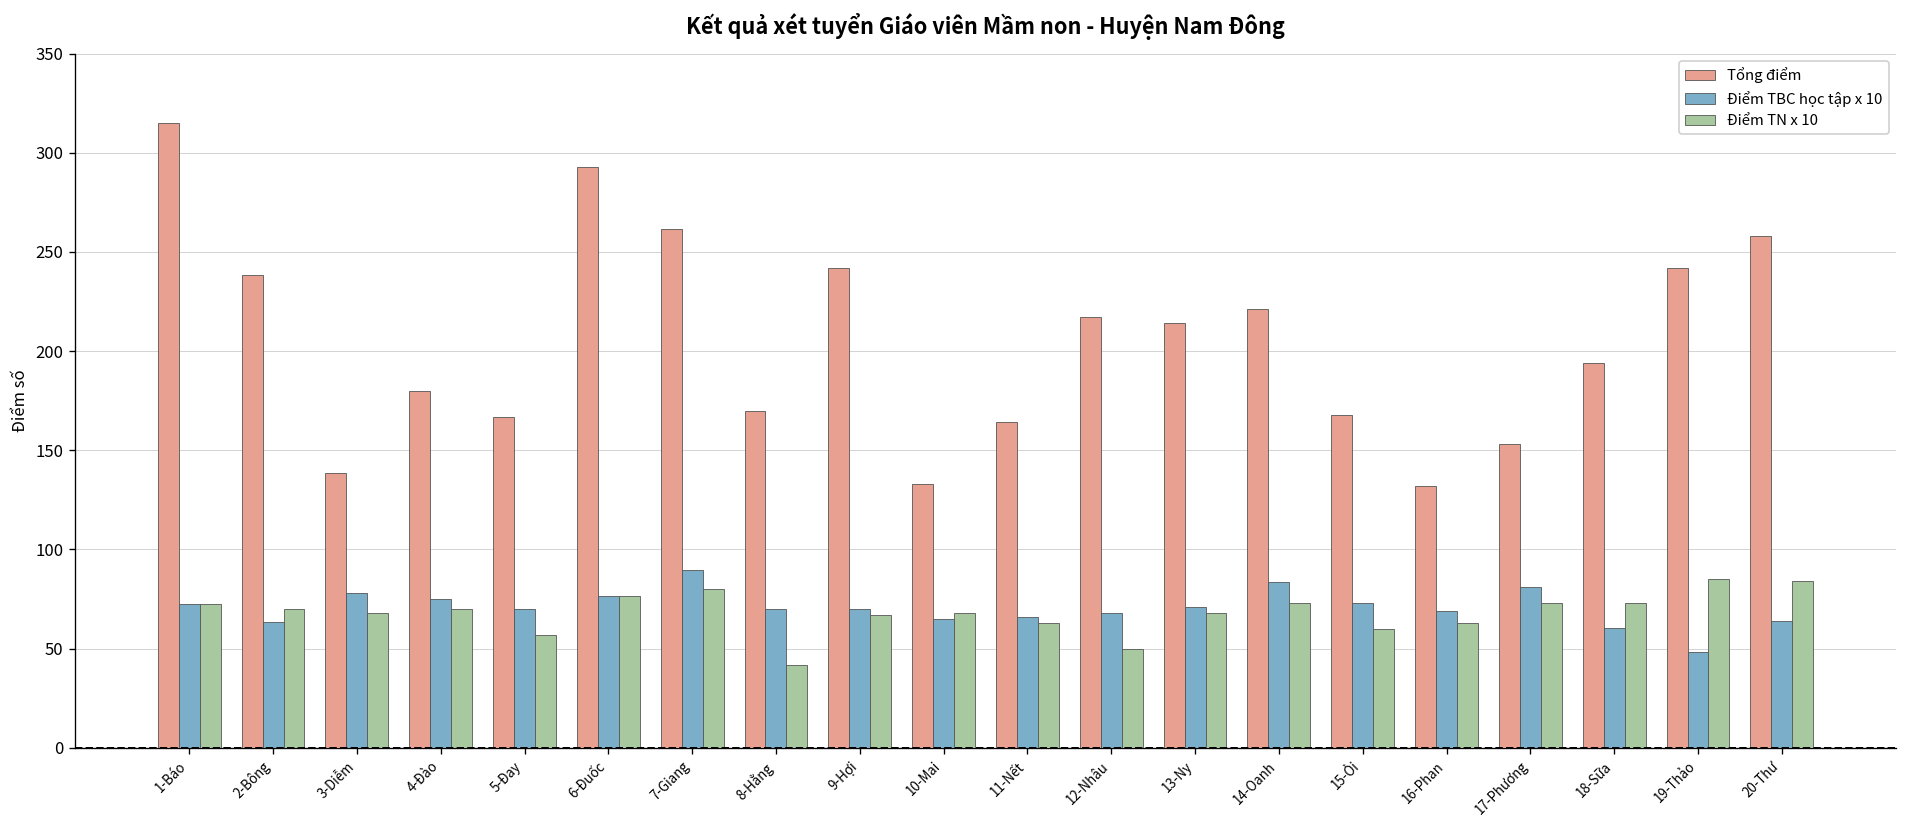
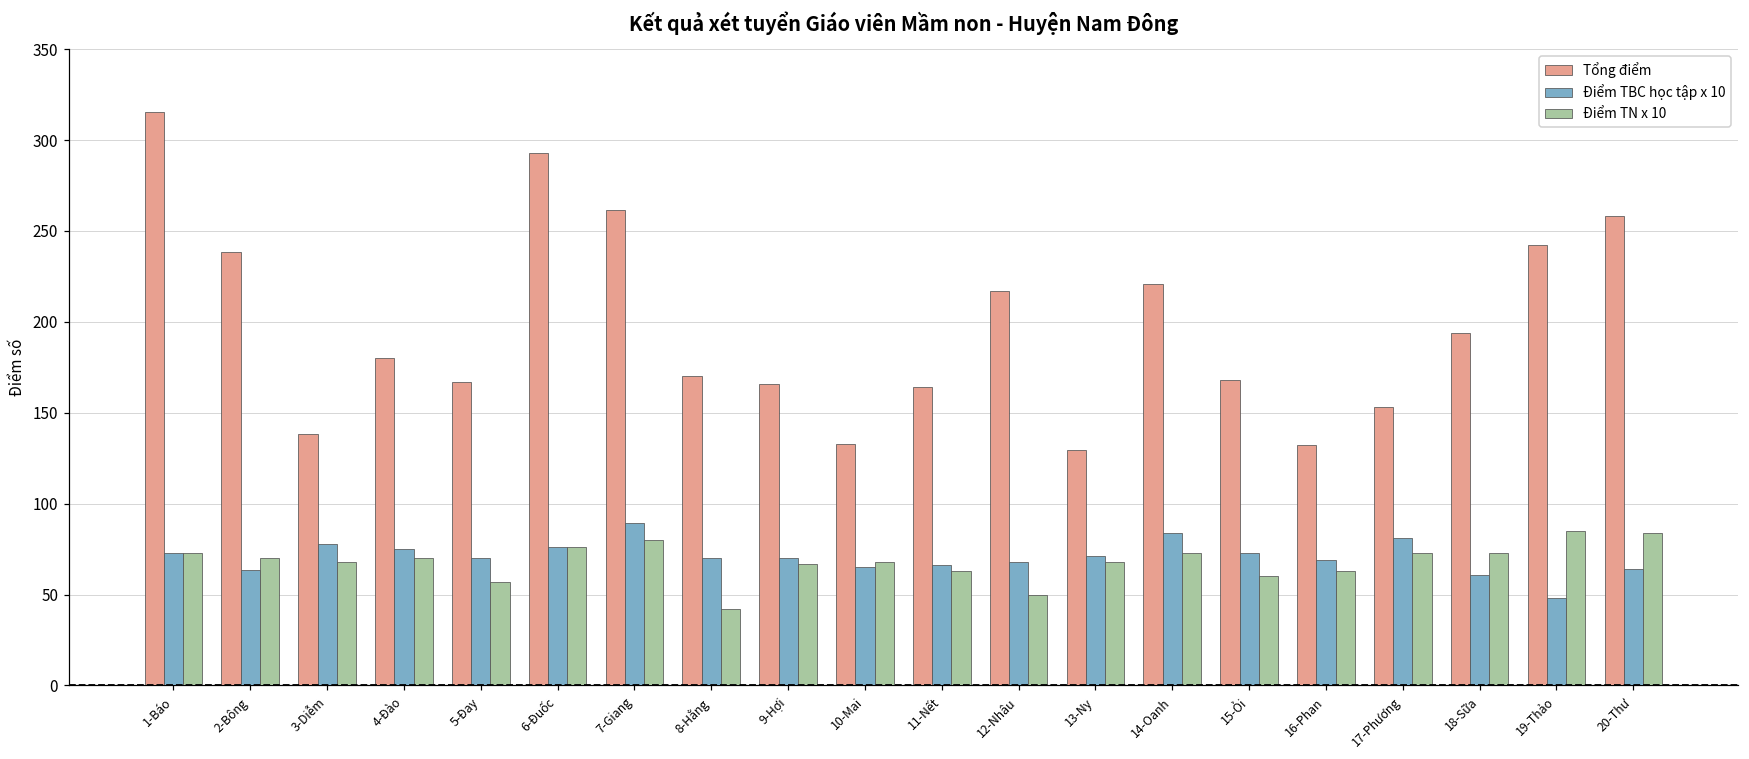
  {
    "Tổng điểm": {
      "1-Báo": 315,
      "2-Bông": 239,
      "3-Diễm": 138,
      "4-Đào": 180,
      "5-Đay": 167,
      "6-Đuốc": 293,
      "7-Giang": 262,
      "8-Hằng": 170,
-     "9-Hợi": 242,
+     "9-Hợi": 166,
      "10-Mai": 133,
      "11-Nết": 164,
      "12-Nhâu": 217,
-     "13-Ny": 214,
+     "13-Ny": 129,
      "14-Oanh": 221,
      "15-Ỏi": 168,
      "16-Phan": 132,
      "17-Phương": 153,
      "18-Sữa": 194,
      "19-Thảo": 242,
      "20-Thư": 258
    },
    "Điểm TBC học tập x 10": {
      "1-Báo": 73,
      "2-Bông": 64,
      "3-Diễm": 78,
      "4-Đào": 75,
      "5-Đay": 70,
      "6-Đuốc": 76,
      "7-Giang": 90,
      "8-Hằng": 70,
      "9-Hợi": 70,
      "10-Mai": 65,
      "11-Nết": 66,
      "12-Nhâu": 68,
      "13-Ny": 71,
      "14-Oanh": 84,
      "15-Ỏi": 73,
      "16-Phan": 69,
      "17-Phương": 81,
      "18-Sữa": 61,
      "19-Thảo": 48,
      "20-Thư": 64
    },
    "Điểm TN x 10": {
      "1-Báo": 73,
      "2-Bông": 70,
      "3-Diễm": 68,
      "4-Đào": 70,
      "5-Đay": 57,
      "6-Đuốc": 76,
      "7-Giang": 80,
      "8-Hằng": 42,
      "9-Hợi": 67,
      "10-Mai": 68,
      "11-Nết": 63,
      "12-Nhâu": 50,
      "13-Ny": 68,
      "14-Oanh": 73,
      "15-Ỏi": 60,
      "16-Phan": 63,
      "17-Phương": 73,
      "18-Sữa": 73,
      "19-Thảo": 85,
      "20-Thư": 84
    }
  }
